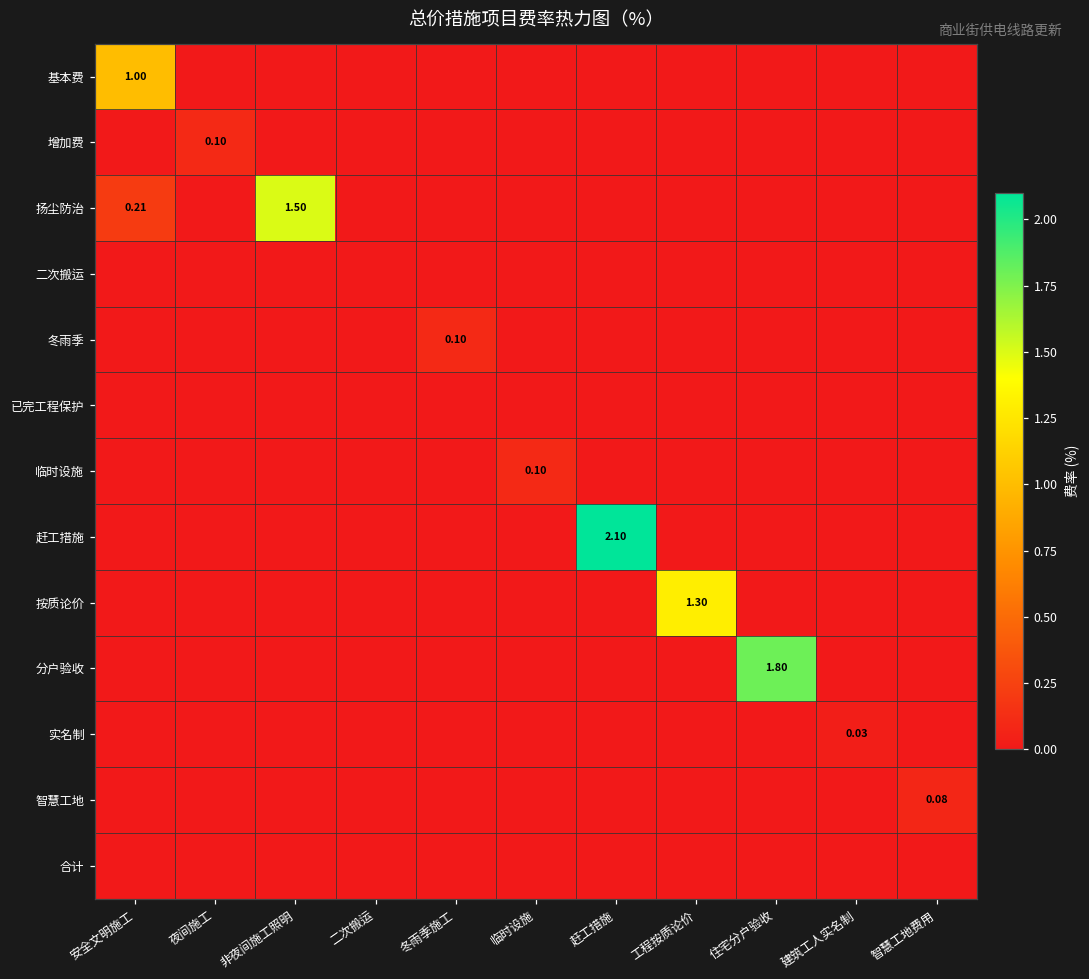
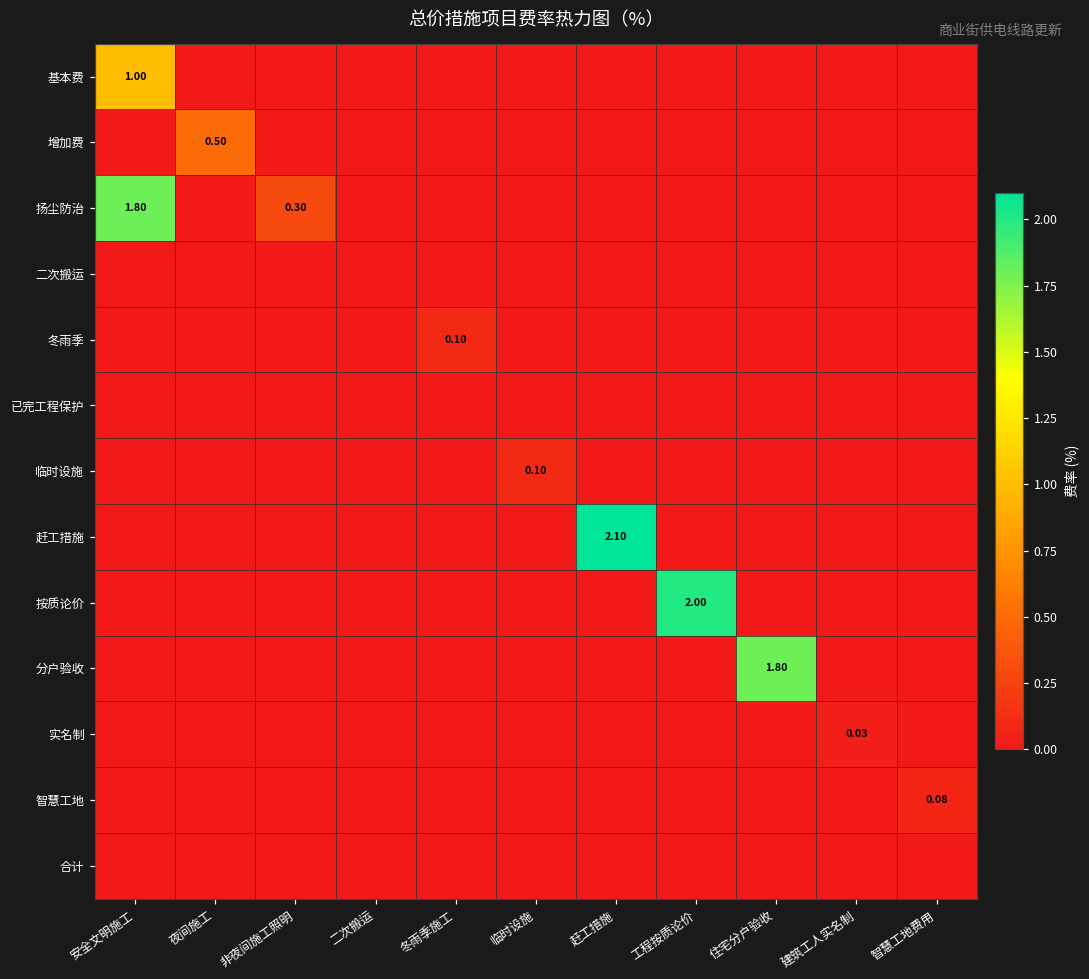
  {
    "基本费": {
      "安全文明施工": 1.00
    },
    "增加费": {
-     "夜间施工": 0.10
+     "夜间施工": 0.50
    },
    "扬尘防治": {
-     "安全文明施工": 0.21,
-     "非夜间施工照明": 1.50
+     "安全文明施工": 1.80,
+     "非夜间施工照明": 0.30
    },
    "冬雨季": {
      "冬雨季施工": 0.10
    },
    "临时设施": {
      "临时设施": 0.10
    },
    "赶工措施": {
      "赶工措施": 2.10
    },
    "按质论价": {
-     "工程按质论价": 1.30
+     "工程按质论价": 2.00
    },
    "分户验收": {
      "住宅分户验收": 1.80
    },
    "实名制": {
      "建筑工人实名制": 0.03
    },
    "智慧工地": {
      "智慧工地费用": 0.08
    }
  }
